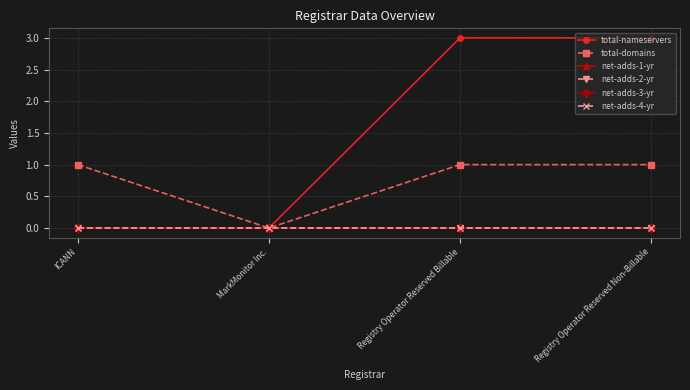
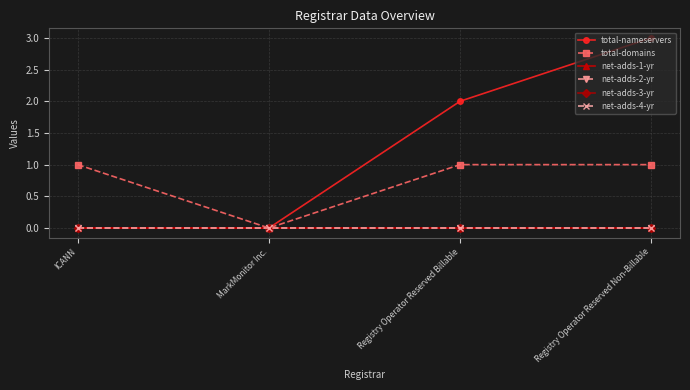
  {
    "total-nameservers": {
-     "Registry Operator Reserved Billable": 3
+     "Registry Operator Reserved Billable": 2
    },
    "total-domains": {
      "ICANN": 1,
      "Registry Operator Reserved Billable": 1,
      "Registry Operator Reserved Non-Billable": 1
    },
    "net-adds-4-yr": {
      "Registry Operator Reserved Billable": 0,
      "Registry Operator Reserved Non-Billable": 0
    }
  }
